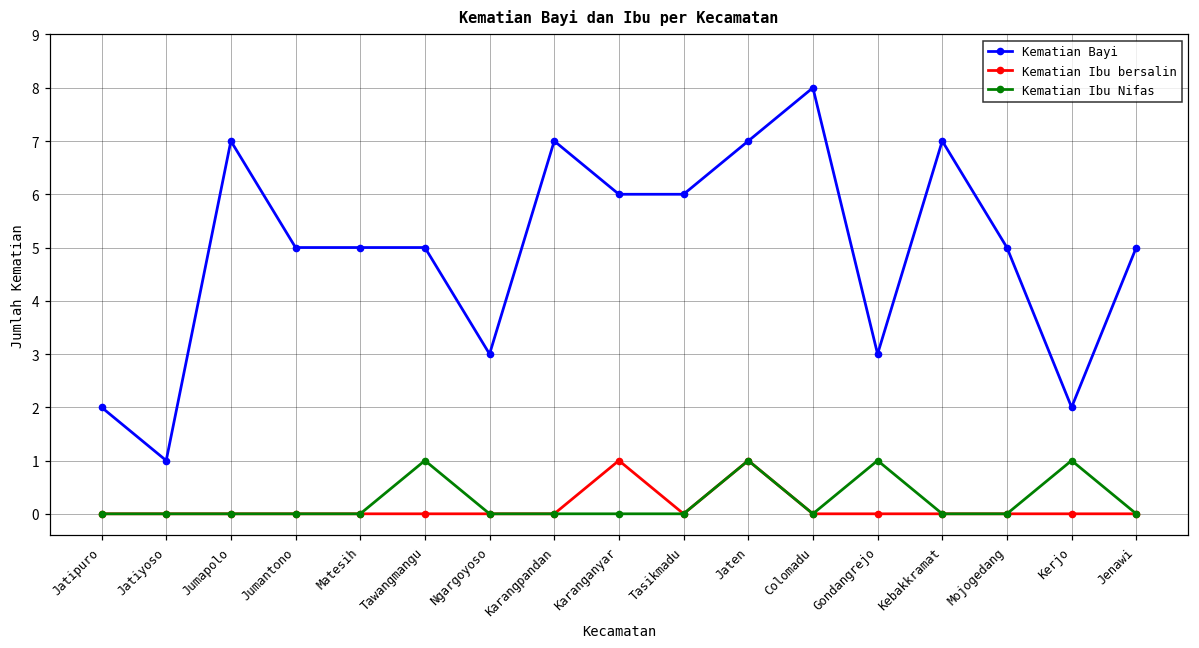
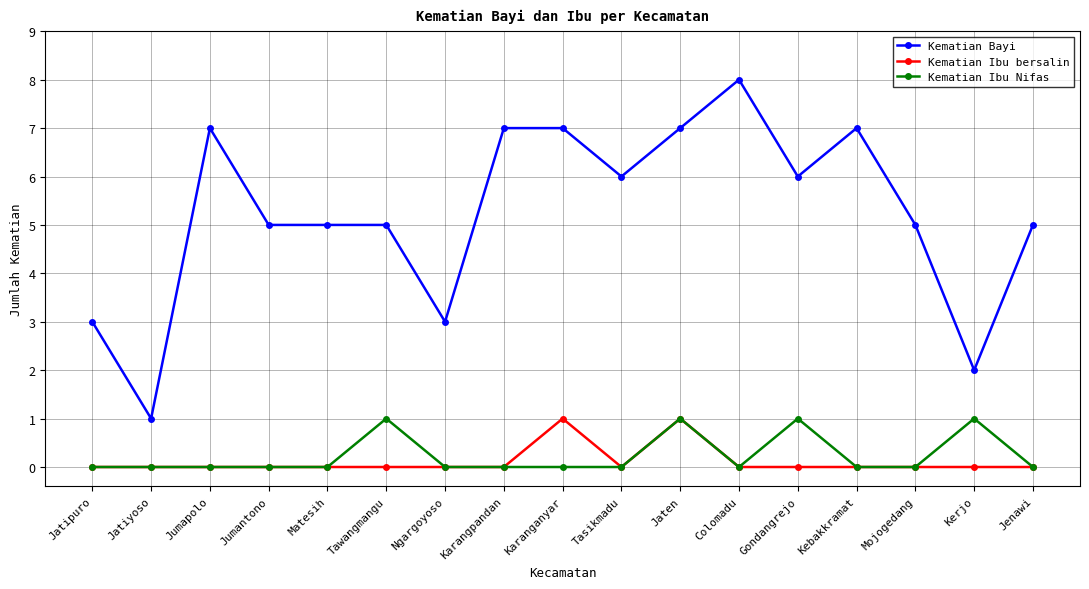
  {
    "Kematian Bayi": {
-     "Jatipuro": 2,
+     "Jatipuro": 3,
      "Jatiyoso": 1,
      "Jumapolo": 7,
      "Jumantono": 5,
      "Matesih": 5,
      "Tawangmangu": 5,
      "Ngargoyoso": 3,
      "Karangpandan": 7,
-     "Karanganyar": 6,
+     "Karanganyar": 7,
      "Tasikmadu": 6,
      "Jaten": 7,
      "Colomadu": 8,
-     "Gondangrejo": 3,
+     "Gondangrejo": 6,
      "Kebakkramat": 7,
      "Mojogedang": 5,
      "Kerjo": 2,
      "Jenawi": 5
    },
    "Kematian Ibu bersalin": {
      "Tawangmangu": 0,
      "Karanganyar": 1,
      "Gondangrejo": 0,
      "Kerjo": 0
    },
    "Kematian Ibu Nifas": {
      "Tawangmangu": 1,
      "Karanganyar": 0,
      "Gondangrejo": 1,
      "Kerjo": 1
    }
  }
